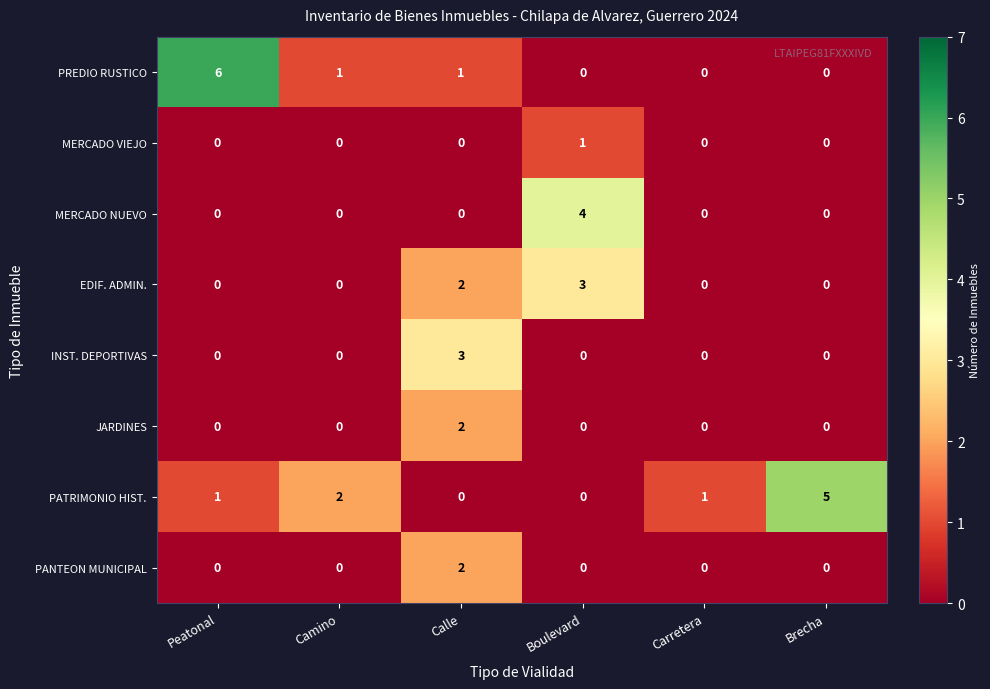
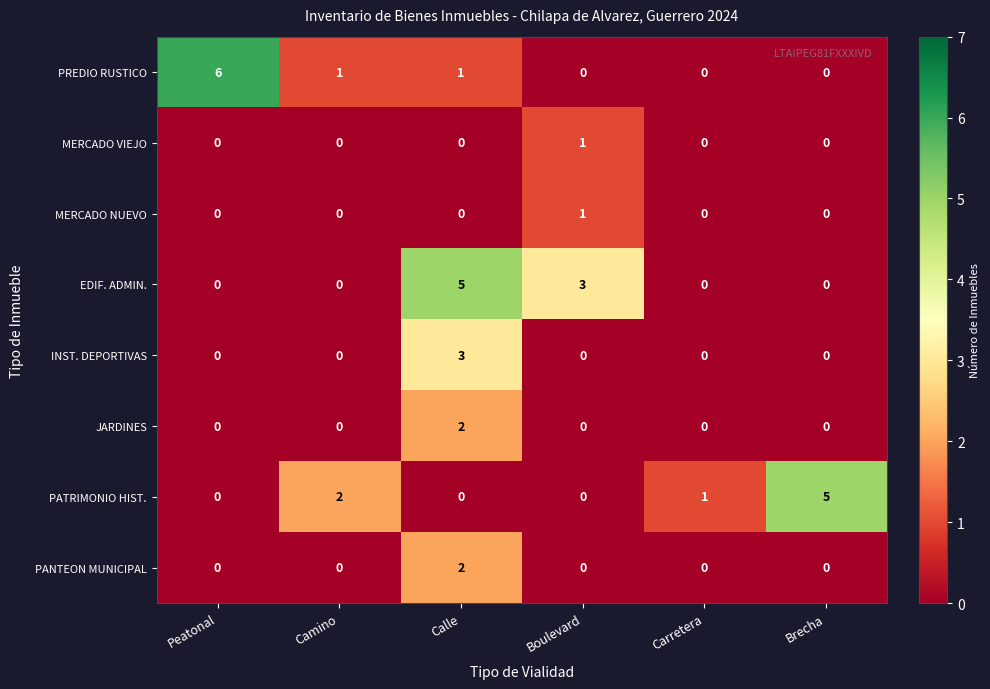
  {
    "PREDIO RUSTICO": {
      "Peatonal": 6,
      "Camino": 1,
      "Calle": 1,
      "Boulevard": 0,
      "Carretera": 0
    },
    "MERCADO VIEJO": {
      "Peatonal": 0,
      "Camino": 0,
      "Calle": 0,
      "Boulevard": 1,
      "Carretera": 0,
      "Brecha": 0
    },
    "MERCADO NUEVO": {
      "Peatonal": 0,
      "Camino": 0,
      "Calle": 0,
-     "Boulevard": 4,
+     "Boulevard": 1,
      "Carretera": 0,
      "Brecha": 0
    },
    "EDIF. ADMIN.": {
      "Peatonal": 0,
      "Camino": 0,
-     "Calle": 2,
+     "Calle": 5,
      "Boulevard": 3,
      "Carretera": 0,
      "Brecha": 0
    },
    "INST. DEPORTIVAS": {
      "Peatonal": 0,
      "Camino": 0,
      "Calle": 3,
      "Boulevard": 0,
      "Carretera": 0,
      "Brecha": 0
    },
    "JARDINES": {
      "Peatonal": 0,
      "Camino": 0,
      "Calle": 2,
      "Boulevard": 0,
      "Carretera": 0,
      "Brecha": 0
    },
    "PATRIMONIO HIST.": {
-     "Peatonal": 1,
+     "Peatonal": 0,
      "Camino": 2,
      "Calle": 0,
      "Boulevard": 0,
      "Carretera": 1,
      "Brecha": 5
    },
    "PANTEON MUNICIPAL": {
      "Peatonal": 0,
      "Camino": 0,
      "Calle": 2,
      "Boulevard": 0,
      "Carretera": 0,
      "Brecha": 0
    }
  }
